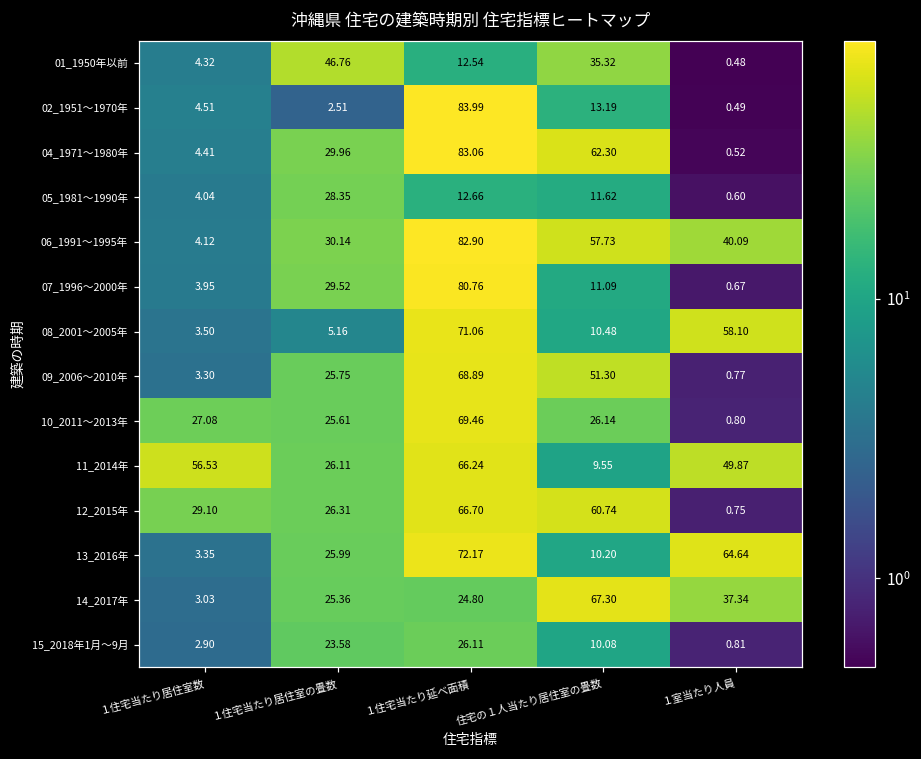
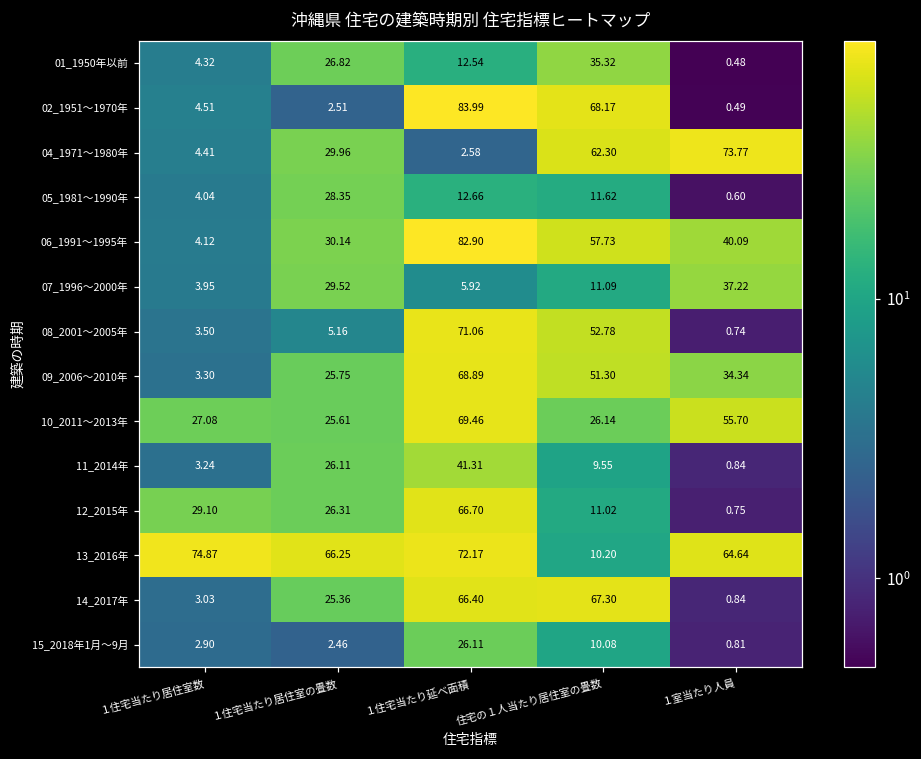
  {
    "01_1950年以前": {
      "１住宅当たり居住室数": 4.32,
-     "１住宅当たり居住室の畳数": 46.76,
+     "１住宅当たり居住室の畳数": 26.82,
      "１住宅当たり延べ面積": 12.54,
      "住宅の１人当たり居住室の畳数": 35.32,
      "１室当たり人員": 0.48
    },
    "02_1951～1970年": {
      "１住宅当たり居住室数": 4.51,
      "１住宅当たり居住室の畳数": 2.51,
      "１住宅当たり延べ面積": 83.99,
-     "住宅の１人当たり居住室の畳数": 13.19,
+     "住宅の１人当たり居住室の畳数": 68.17,
      "１室当たり人員": 0.49
    },
    "04_1971～1980年": {
      "１住宅当たり居住室数": 4.41,
      "１住宅当たり居住室の畳数": 29.96,
-     "１住宅当たり延べ面積": 83.06,
+     "１住宅当たり延べ面積": 2.58,
      "住宅の１人当たり居住室の畳数": 62.30,
-     "１室当たり人員": 0.52
+     "１室当たり人員": 73.77
    },
    "05_1981～1990年": {
      "１住宅当たり居住室数": 4.04,
      "１住宅当たり居住室の畳数": 28.35,
      "１住宅当たり延べ面積": 12.66,
      "住宅の１人当たり居住室の畳数": 11.62,
      "１室当たり人員": 0.60
    },
    "06_1991～1995年": {
      "１住宅当たり居住室数": 4.12,
      "１住宅当たり居住室の畳数": 30.14,
      "１住宅当たり延べ面積": 82.90,
      "住宅の１人当たり居住室の畳数": 57.73,
      "１室当たり人員": 40.09
    },
    "07_1996～2000年": {
      "１住宅当たり居住室数": 3.95,
      "１住宅当たり居住室の畳数": 29.52,
-     "１住宅当たり延べ面積": 80.76,
+     "１住宅当たり延べ面積": 5.92,
      "住宅の１人当たり居住室の畳数": 11.09,
-     "１室当たり人員": 0.67
+     "１室当たり人員": 37.22
    },
    "08_2001～2005年": {
      "１住宅当たり居住室数": 3.50,
      "１住宅当たり居住室の畳数": 5.16,
      "１住宅当たり延べ面積": 71.06,
-     "住宅の１人当たり居住室の畳数": 10.48,
-     "１室当たり人員": 58.10
+     "住宅の１人当たり居住室の畳数": 52.78,
+     "１室当たり人員": 0.74
    },
    "09_2006～2010年": {
      "１住宅当たり居住室数": 3.30,
      "１住宅当たり居住室の畳数": 25.75,
      "１住宅当たり延べ面積": 68.89,
      "住宅の１人当たり居住室の畳数": 51.30,
-     "１室当たり人員": 0.77
+     "１室当たり人員": 34.34
    },
    "10_2011～2013年": {
      "１住宅当たり居住室数": 27.08,
      "１住宅当たり居住室の畳数": 25.61,
      "１住宅当たり延べ面積": 69.46,
      "住宅の１人当たり居住室の畳数": 26.14,
-     "１室当たり人員": 0.80
+     "１室当たり人員": 55.70
    },
    "11_2014年": {
-     "１住宅当たり居住室数": 56.53,
+     "１住宅当たり居住室数": 3.24,
      "１住宅当たり居住室の畳数": 26.11,
-     "１住宅当たり延べ面積": 66.24,
+     "１住宅当たり延べ面積": 41.31,
      "住宅の１人当たり居住室の畳数": 9.55,
-     "１室当たり人員": 49.87
+     "１室当たり人員": 0.84
    },
    "12_2015年": {
      "１住宅当たり居住室数": 29.10,
      "１住宅当たり居住室の畳数": 26.31,
      "１住宅当たり延べ面積": 66.70,
-     "住宅の１人当たり居住室の畳数": 60.74,
+     "住宅の１人当たり居住室の畳数": 11.02,
      "１室当たり人員": 0.75
    },
    "13_2016年": {
-     "１住宅当たり居住室数": 3.35,
-     "１住宅当たり居住室の畳数": 25.99,
+     "１住宅当たり居住室数": 74.87,
+     "１住宅当たり居住室の畳数": 66.25,
      "１住宅当たり延べ面積": 72.17,
      "住宅の１人当たり居住室の畳数": 10.20,
      "１室当たり人員": 64.64
    },
    "14_2017年": {
      "１住宅当たり居住室数": 3.03,
      "１住宅当たり居住室の畳数": 25.36,
-     "１住宅当たり延べ面積": 24.80,
+     "１住宅当たり延べ面積": 66.40,
      "住宅の１人当たり居住室の畳数": 67.30,
-     "１室当たり人員": 37.34
+     "１室当たり人員": 0.84
    },
    "15_2018年1月～9月": {
      "１住宅当たり居住室数": 2.90,
-     "１住宅当たり居住室の畳数": 23.58,
+     "１住宅当たり居住室の畳数": 2.46,
      "１住宅当たり延べ面積": 26.11,
      "住宅の１人当たり居住室の畳数": 10.08,
      "１室当たり人員": 0.81
    }
  }
